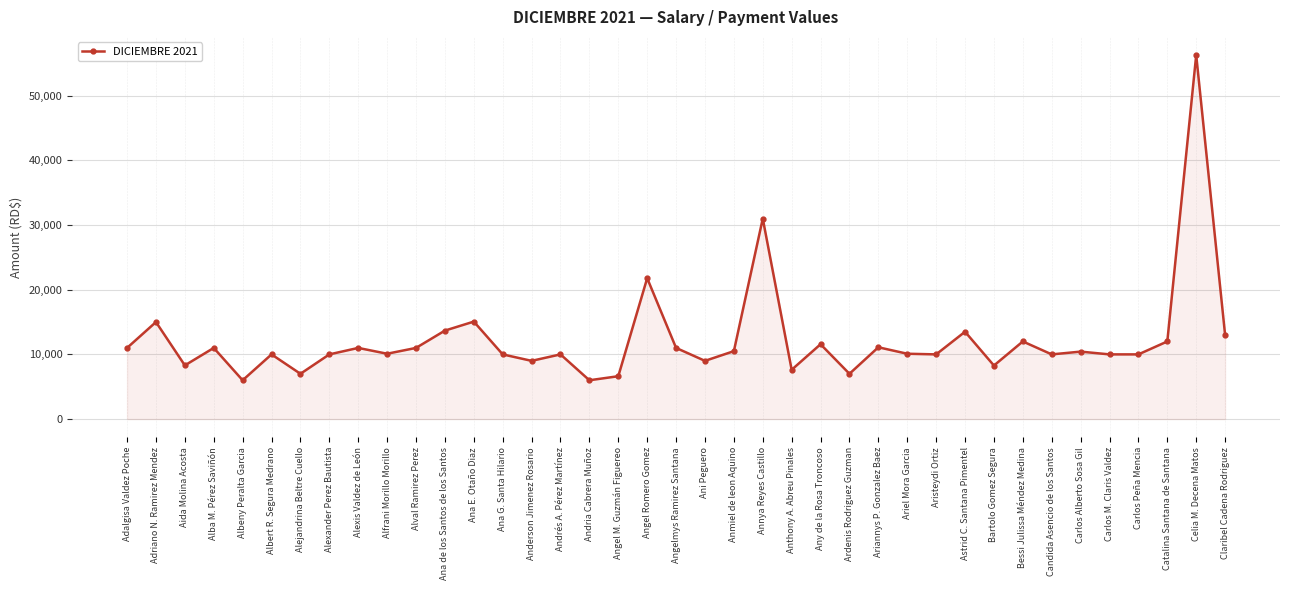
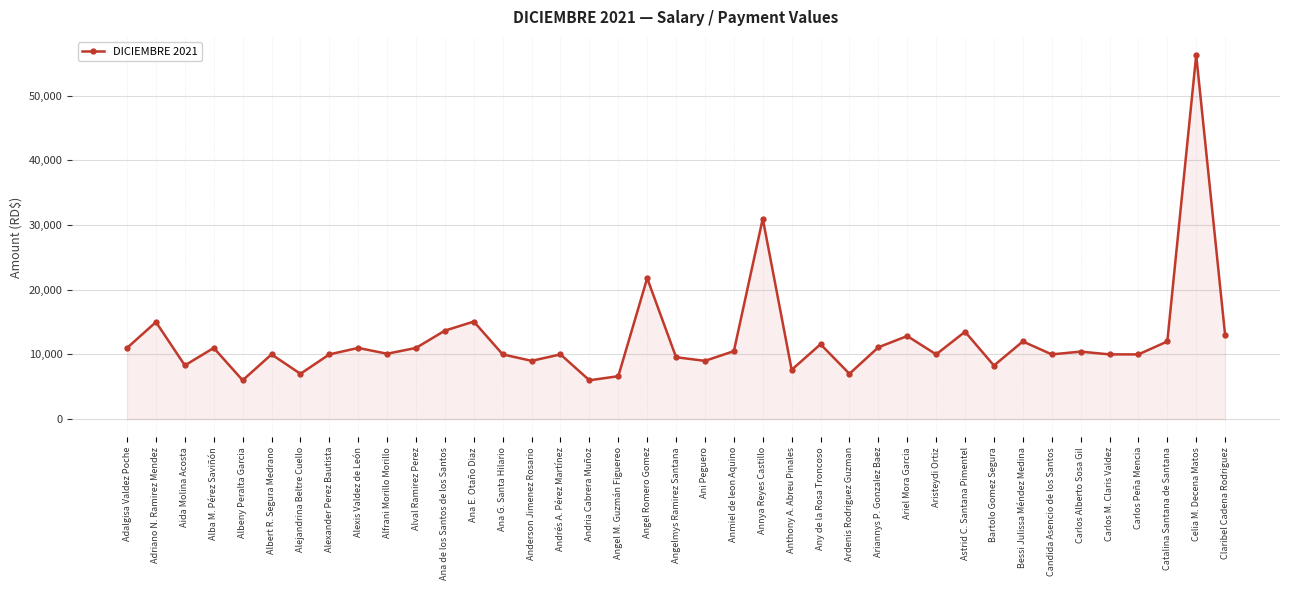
  {
    "Adalgisa Valdez Poche": "11,000",
    "Adriano N. Ramirez Mendez": "15,000",
    "Aida Molina Acosta": "8,000",
    "Alba M. Pérez Saviñón": "11,000",
    "Albeny Peralta Garcia": "6,000",
    "Albert R. Segura Medrano": "10,000",
    "Alejandrina Beltre Cuello": "7,000",
    "Alexander Perez Bautista": "10,000",
    "Alexis Valdez de León": "11,000",
    "Alfrani Morillo Morillo": "10,000",
    "Alval Ramirez Perez": "11,000",
    "Ana de los Santos de los Santos": "14,000",
    "Ana E. Otaño Diaz": "15,000",
    "Ana G. Santa Hilario": "10,000",
    "Anderson Jimenez Rosario": "9,000",
    "Andrés A. Pérez Martínez": "10,000",
    "Andria Cabrera Muñoz": "6,000",
    "Angel M. Guzmán Figuereo": "7,000",
    "Angel Romero Gomez": "22,000",
-   "Angelmys Ramirez Santana": "11,000",
+   "Angelmys Ramirez Santana": "10,000",
    "Ani Peguero": "9,000",
    "Anmiel de leon Aquino": "11,000",
    "Annya Reyes Castillo": "31,000",
    "Anthony A. Abreu Pinales": "8,000",
    "Any de la Rosa Troncoso": "12,000",
    "Ardenis Rodriguez Guzman": "7,000",
    "Ariannys P. Gonzalez Baez": "11,000",
-   "Ariel Mora Garcia": "10,000",
+   "Ariel Mora Garcia": "13,000",
    "Aristeydi Ortiz": "10,000",
    "Astrid C. Santana Pimentel": "14,000",
    "Bartolo Gomez Segura": "8,000",
    "Bessi Julissa Méndez Medina": "12,000",
    "Candida Asencio de los Santos": "10,000",
    "Carlos Alberto Sosa Gil": "10,000",
    "Carlos M. Claris Valdez": "10,000",
    "Carlos Peña Mencia": "10,000",
    "Catalina Santana de Santana": "12,000",
    "Celia M. Decena Matos": "56,000",
    "Claribel Cadena Rodriguez": "13,000"
  }
